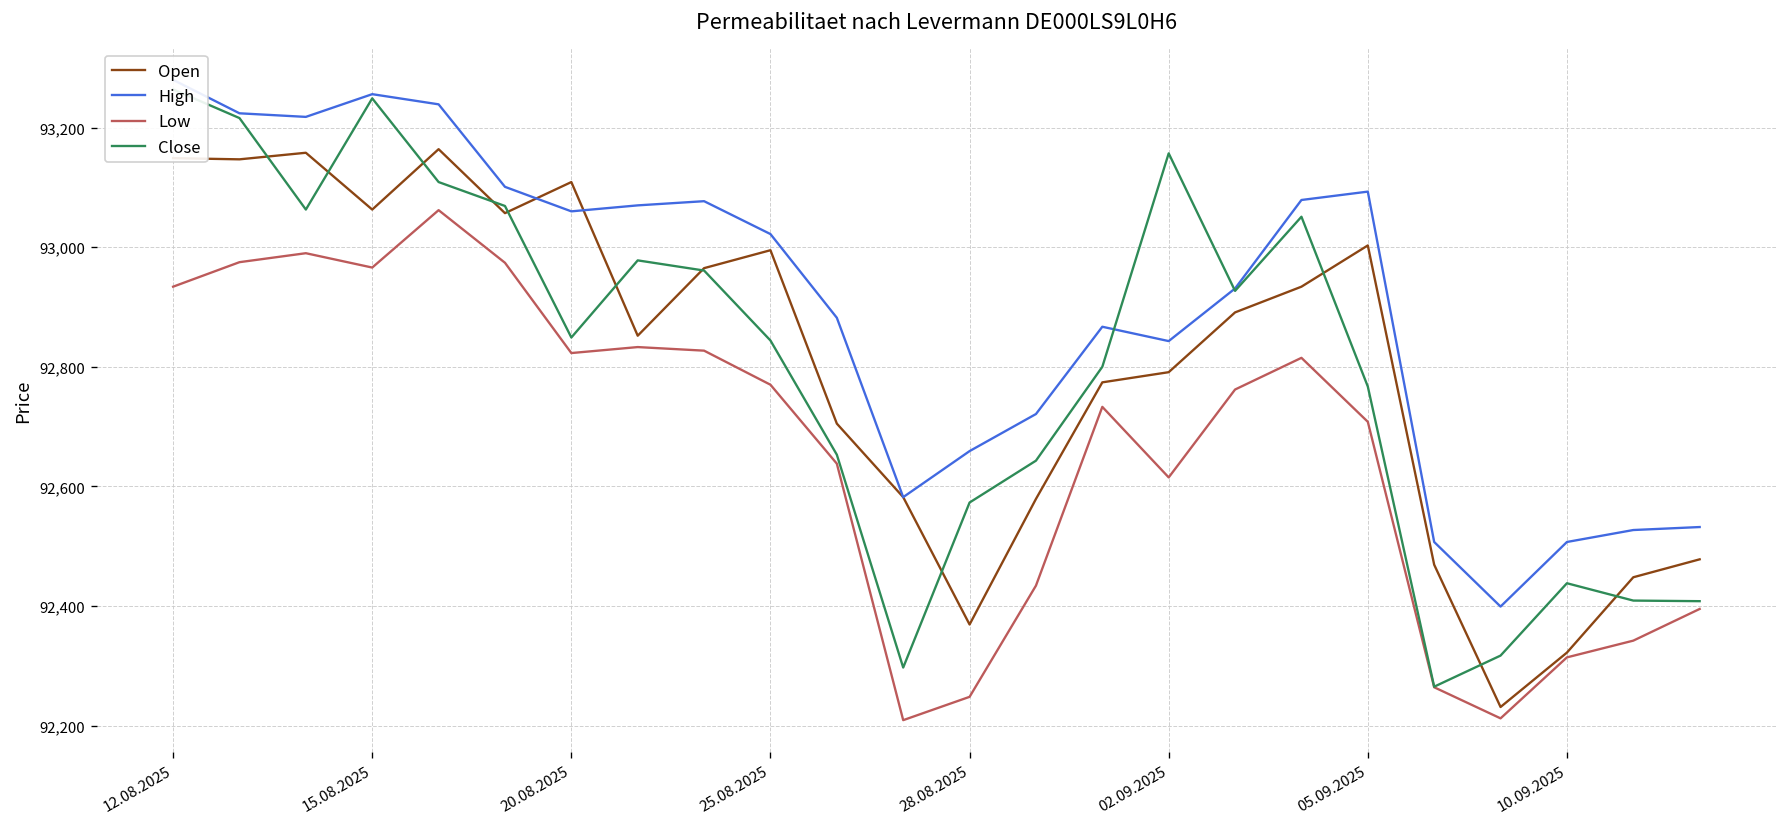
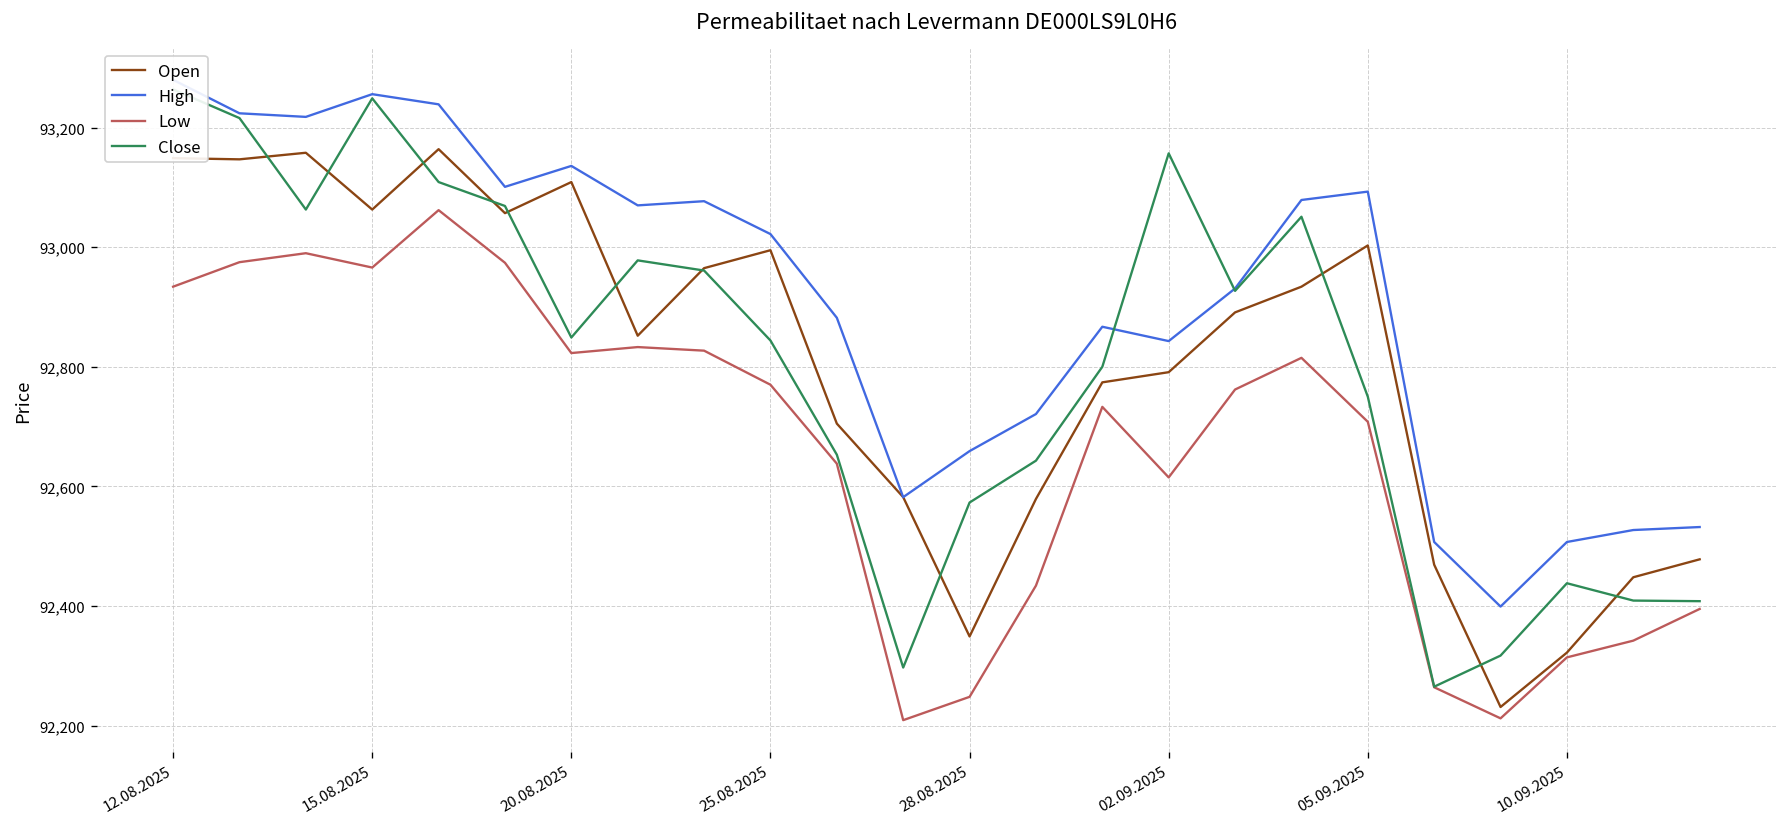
  {
    "Open": {
      "15.08.2025": "93,060",
      "20.08.2025": "93,110",
      "25.08.2025": "93,000",
-     "28.08.2025": "92,370",
+     "28.08.2025": "92,350",
      "02.09.2025": "92,790",
      "05.09.2025": "93,000",
      "10.09.2025": "92,320"
    },
    "High": {
      "15.08.2025": "93,260",
-     "20.08.2025": "93,060",
+     "20.08.2025": "93,140",
      "25.08.2025": "93,020",
      "28.08.2025": "92,660",
      "02.09.2025": "92,840",
      "05.09.2025": "93,090",
      "10.09.2025": "92,510"
    },
    "Low": {
      "12.08.2025": "92,930",
      "15.08.2025": "92,970",
      "20.08.2025": "92,820",
      "25.08.2025": "92,770",
      "28.08.2025": "92,250",
      "02.09.2025": "92,620",
      "05.09.2025": "92,710",
      "10.09.2025": "92,310"
    },
    "Close": {
      "15.08.2025": "93,250",
      "20.08.2025": "92,850",
      "25.08.2025": "92,840",
      "28.08.2025": "92,570",
      "02.09.2025": "93,160",
-     "05.09.2025": "92,770",
+     "05.09.2025": "92,750",
      "10.09.2025": "92,440"
    }
  }
